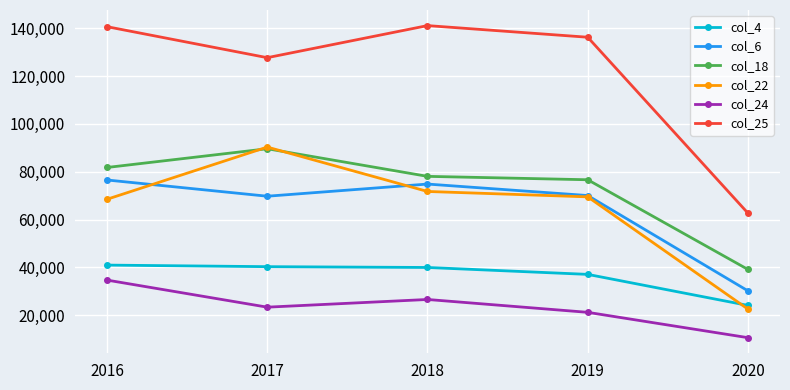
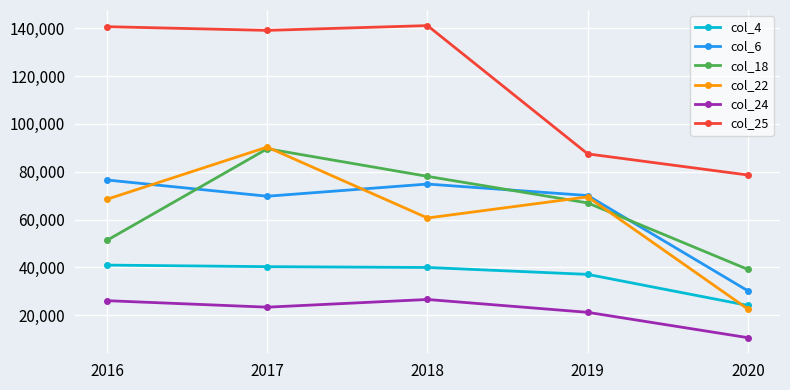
  {
    "col_18": {
-     "2016": "82,000",
+     "2016": "51,000",
      "2018": "78,000",
-     "2019": "77,000",
+     "2019": "67,000",
      "2020": "39,000"
    },
    "col_22": {
      "2016": "69,000",
-     "2018": "72,000",
+     "2018": "61,000",
      "2020": "23,000"
    },
    "col_24": {
-     "2016": "35,000",
+     "2016": "26,000",
      "2017": "23,000",
      "2018": "27,000",
      "2019": "21,000",
      "2020": "11,000"
    },
    "col_25": {
      "2016": "141,000",
-     "2017": "128,000",
+     "2017": "139,000",
      "2018": "141,000",
-     "2019": "136,000",
-     "2020": "63,000"
+     "2019": "87,000",
+     "2020": "79,000"
    }
  }
